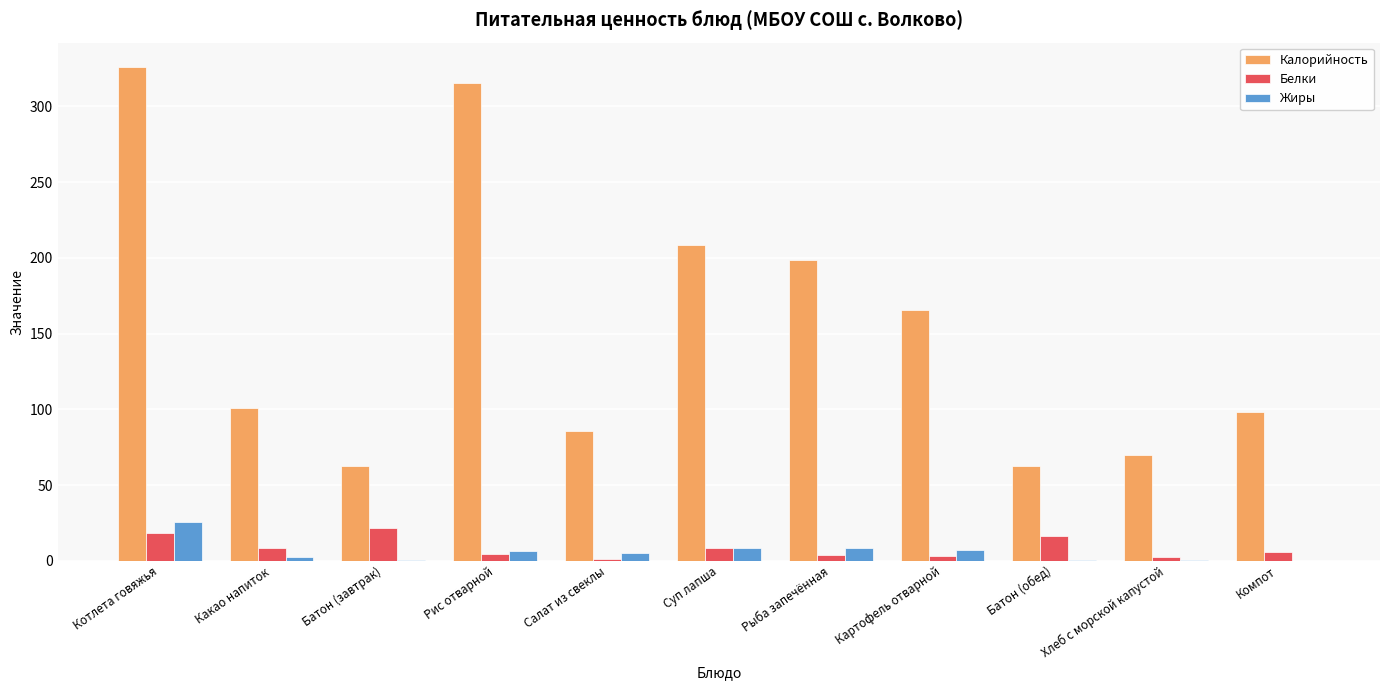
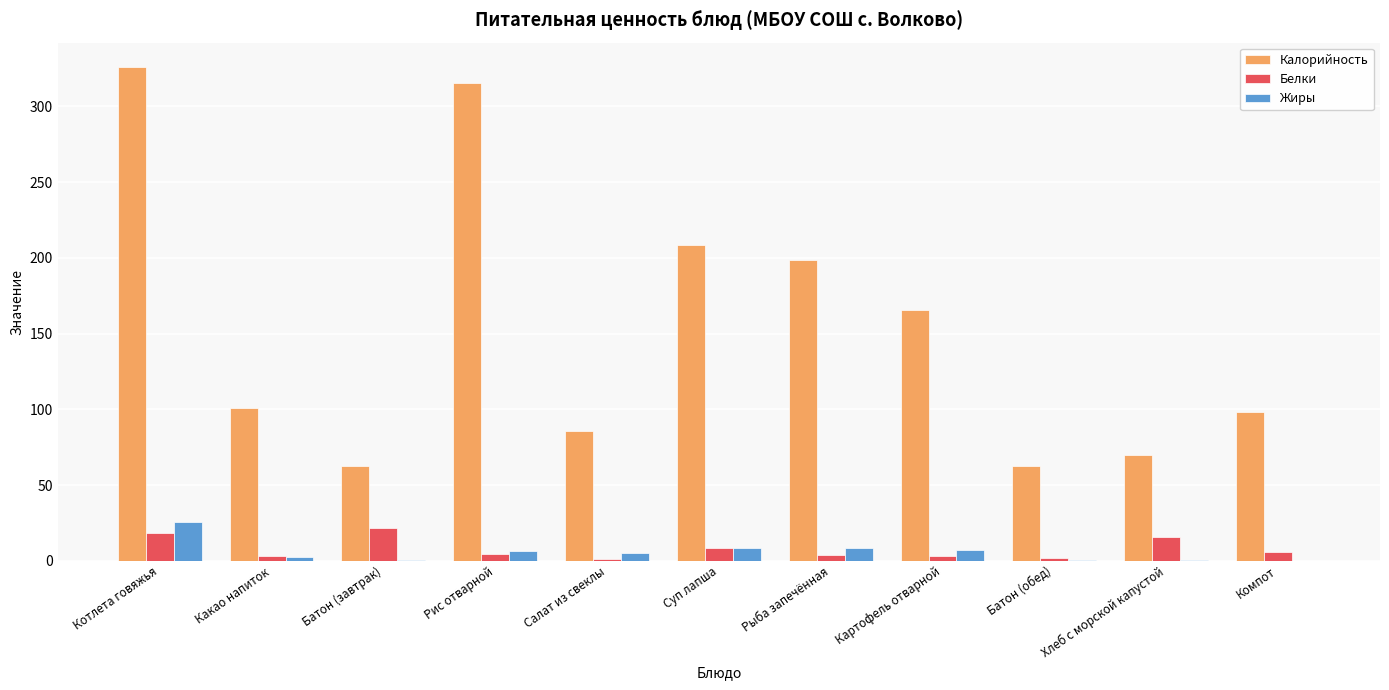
  {
    "Калорийность": {
      "Котлета говяжья": 326,
      "Какао напиток": 101,
      "Батон (завтрак)": 63,
      "Рис отварной": 316,
      "Салат из свеклы": 86,
      "Суп лапша": 208,
      "Рыба запечённая": 199,
      "Картофель отварной": 166,
      "Батон (обед)": 63,
      "Хлеб с морской капустой": 70,
      "Компот": 99
    },
    "Белки": {
      "Котлета говяжья": 19,
-     "Какао напиток": 9,
+     "Какао напиток": 3,
      "Батон (завтрак)": 22,
      "Рис отварной": 4,
      "Суп лапша": 9,
      "Рыба запечённая": 4,
      "Картофель отварной": 3,
-     "Батон (обед)": 17,
-     "Хлеб с морской капустой": 3,
+     "Батон (обед)": 2,
+     "Хлеб с морской капустой": 15,
      "Компот": 6
    },
    "Жиры": {
      "Котлета говяжья": 26,
      "Какао напиток": 3,
      "Рис отварной": 6,
      "Салат из свеклы": 5,
      "Суп лапша": 9,
      "Рыба запечённая": 8,
      "Картофель отварной": 7,
      "Компот": 0
    }
  }
